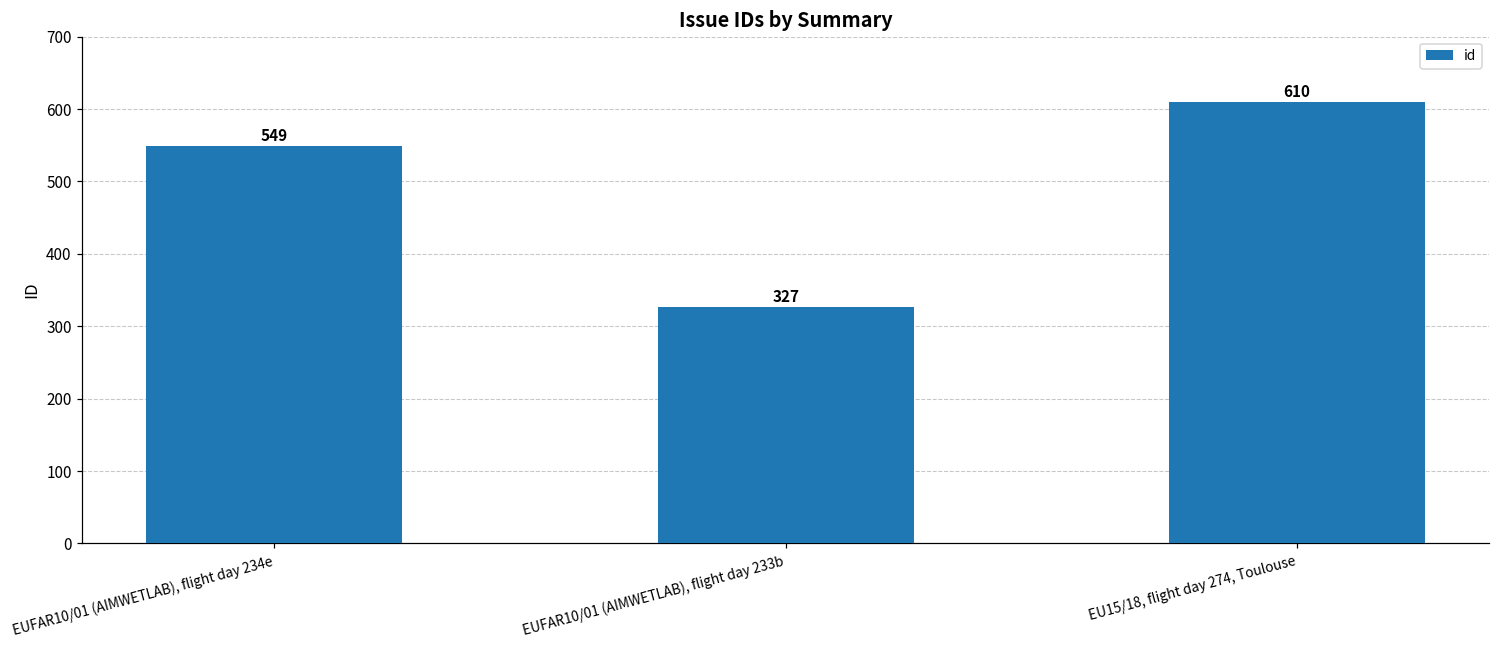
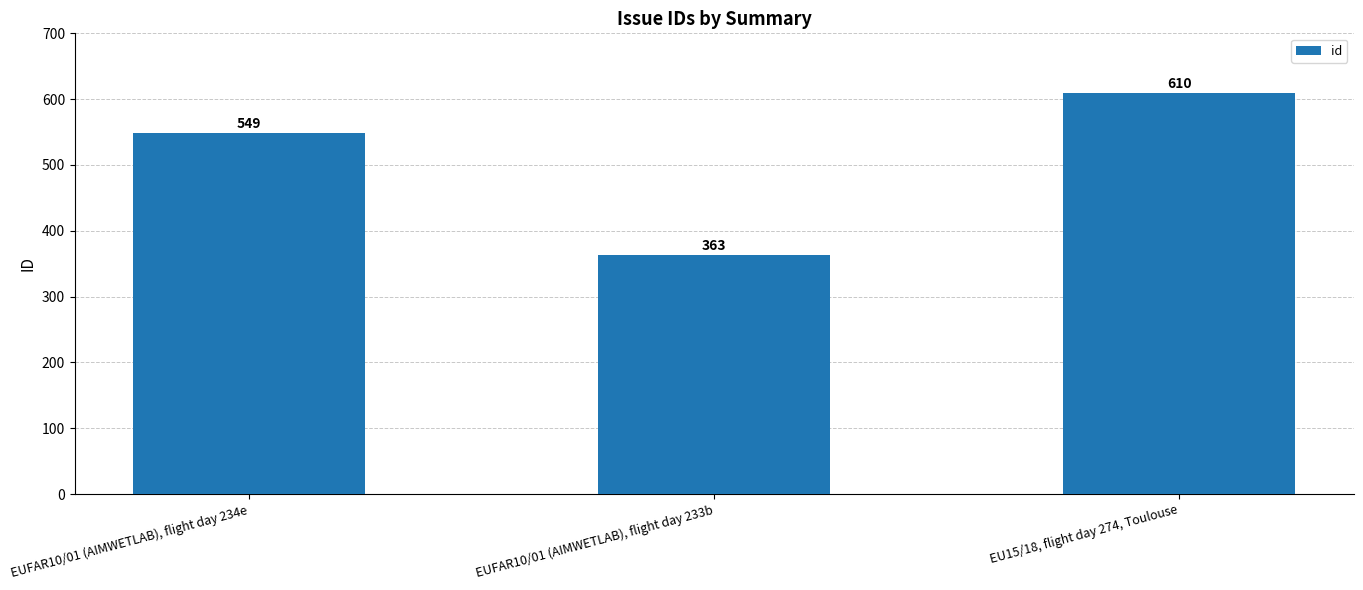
  {
    "EUFAR10/01 (AIMWETLAB), flight day 234e": 549,
-   "EUFAR10/01 (AIMWETLAB), flight day 233b": 327,
+   "EUFAR10/01 (AIMWETLAB), flight day 233b": 363,
    "EU15/18, flight day 274, Toulouse": 610
  }
